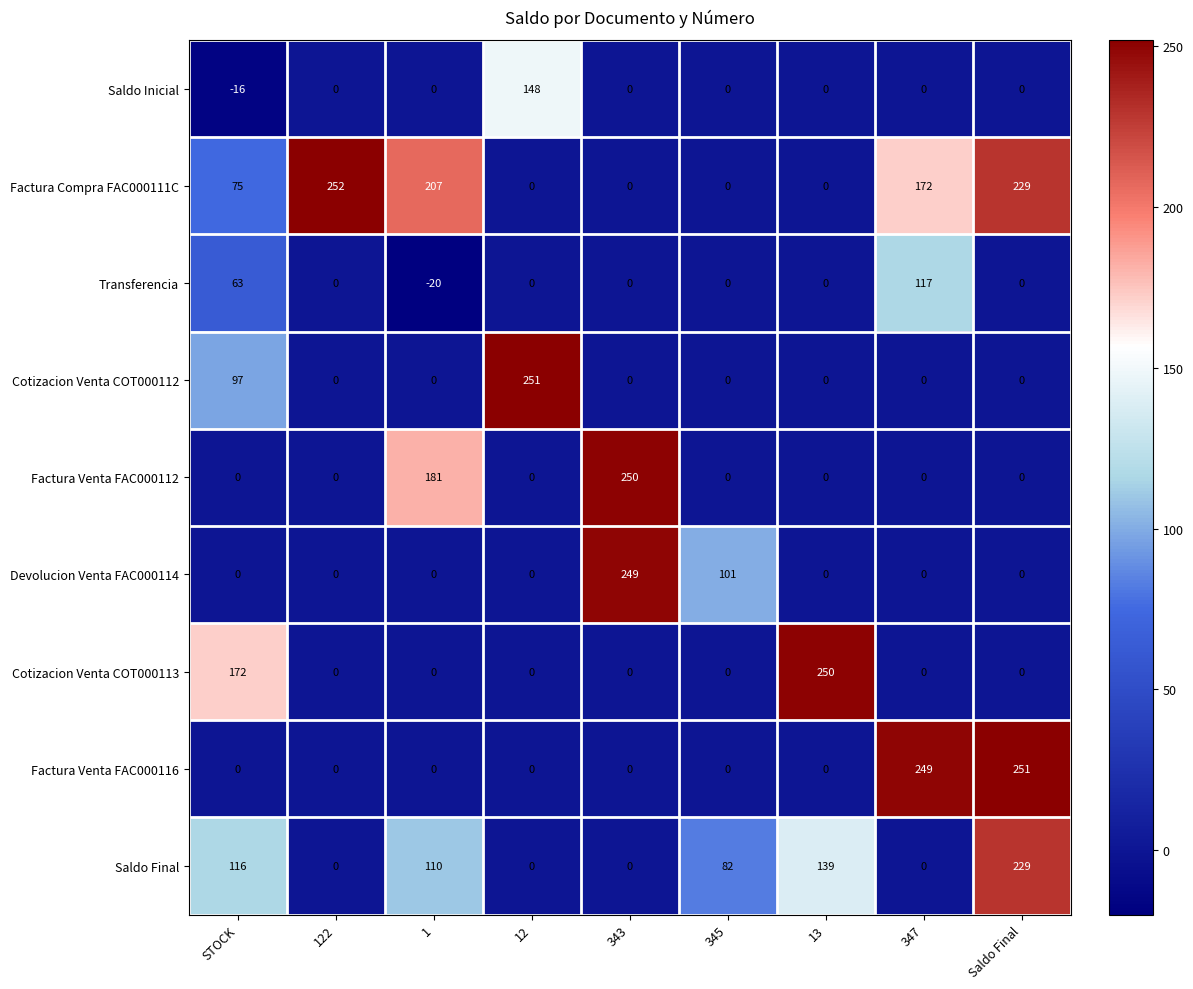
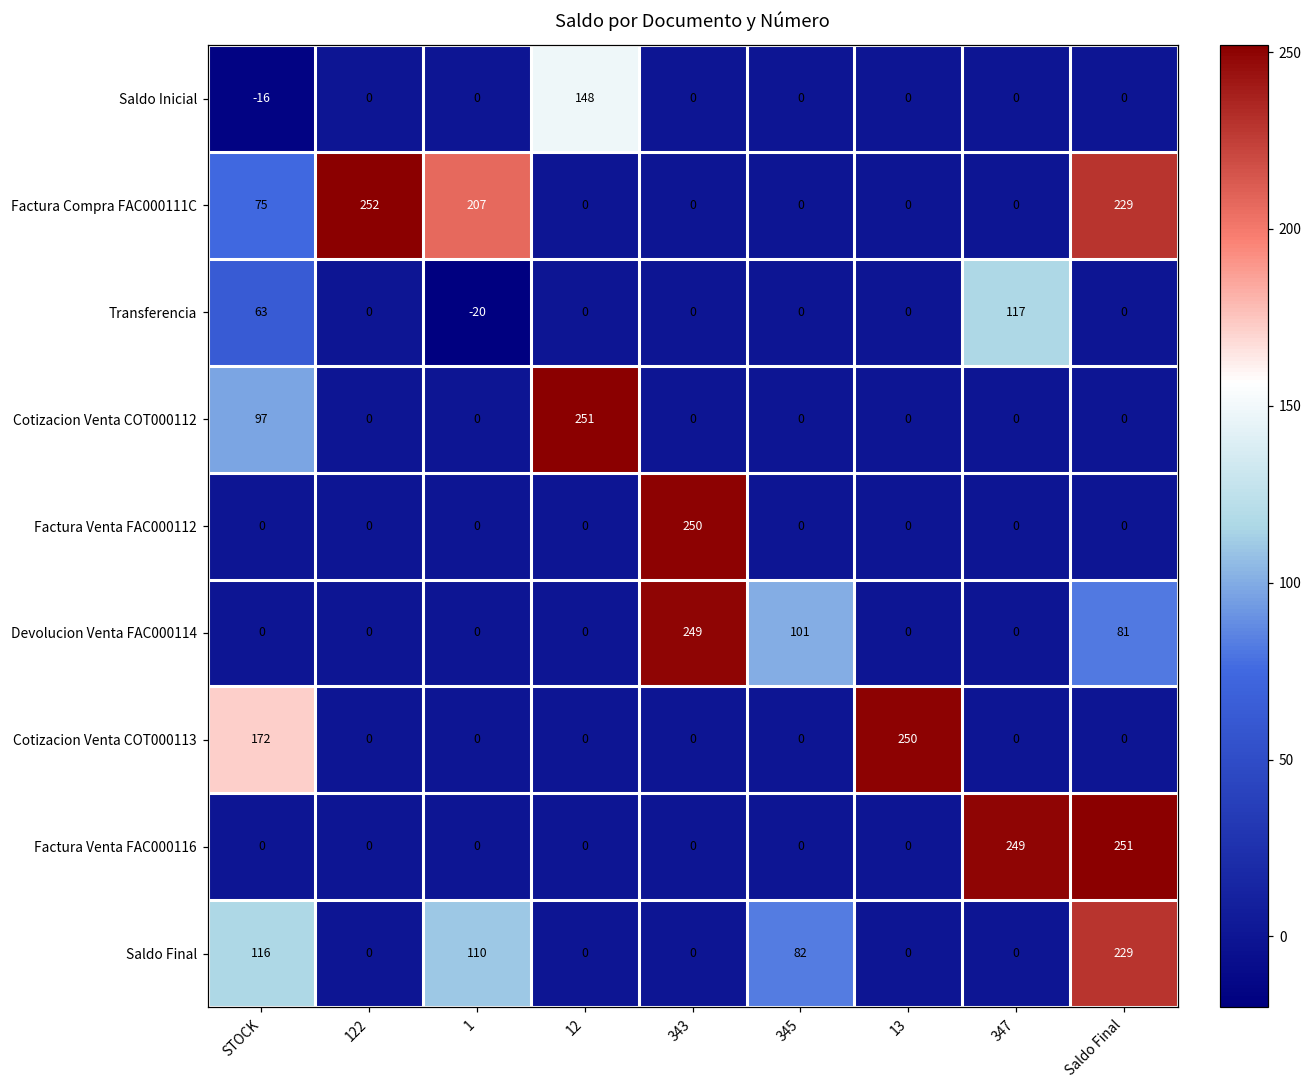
  {
    "Saldo Inicial": {
      "STOCK": -16,
      "122": 0,
      "1": 0,
      "12": 148,
      "343": 0,
      "345": 0,
      "13": 0,
      "347": 0,
      "Saldo Final": 0
    },
    "Factura Compra FAC000111C": {
      "STOCK": 75,
      "122": 252,
      "1": 207,
      "12": 0,
      "343": 0,
      "345": 0,
      "13": 0,
-     "347": 172,
+     "347": 0,
      "Saldo Final": 229
    },
    "Transferencia": {
      "STOCK": 63,
      "122": 0,
      "1": -20,
      "12": 0,
      "343": 0,
      "345": 0,
      "13": 0,
      "347": 117,
      "Saldo Final": 0
    },
    "Cotizacion Venta COT000112": {
      "STOCK": 97,
      "122": 0,
      "1": 0,
      "12": 251,
      "343": 0,
      "345": 0,
      "13": 0,
      "347": 0,
      "Saldo Final": 0
    },
    "Factura Venta FAC000112": {
      "STOCK": 0,
      "122": 0,
-     "1": 181,
+     "1": 0,
      "12": 0,
      "343": 250,
      "345": 0,
      "13": 0,
      "347": 0,
      "Saldo Final": 0
    },
    "Devolucion Venta FAC000114": {
      "STOCK": 0,
      "122": 0,
      "1": 0,
      "12": 0,
      "343": 249,
      "345": 101,
      "13": 0,
      "347": 0,
-     "Saldo Final": 0
+     "Saldo Final": 81
    },
    "Cotizacion Venta COT000113": {
      "STOCK": 172,
      "122": 0,
      "1": 0,
      "12": 0,
      "343": 0,
      "345": 0,
      "13": 250,
      "347": 0,
      "Saldo Final": 0
    },
    "Factura Venta FAC000116": {
      "STOCK": 0,
      "122": 0,
      "1": 0,
      "12": 0,
      "343": 0,
      "345": 0,
      "13": 0,
      "347": 249,
      "Saldo Final": 251
    },
    "Saldo Final": {
      "STOCK": 116,
      "122": 0,
      "1": 110,
      "12": 0,
      "343": 0,
      "345": 82,
-     "13": 139,
+     "13": 0,
      "347": 0,
      "Saldo Final": 229
    }
  }
